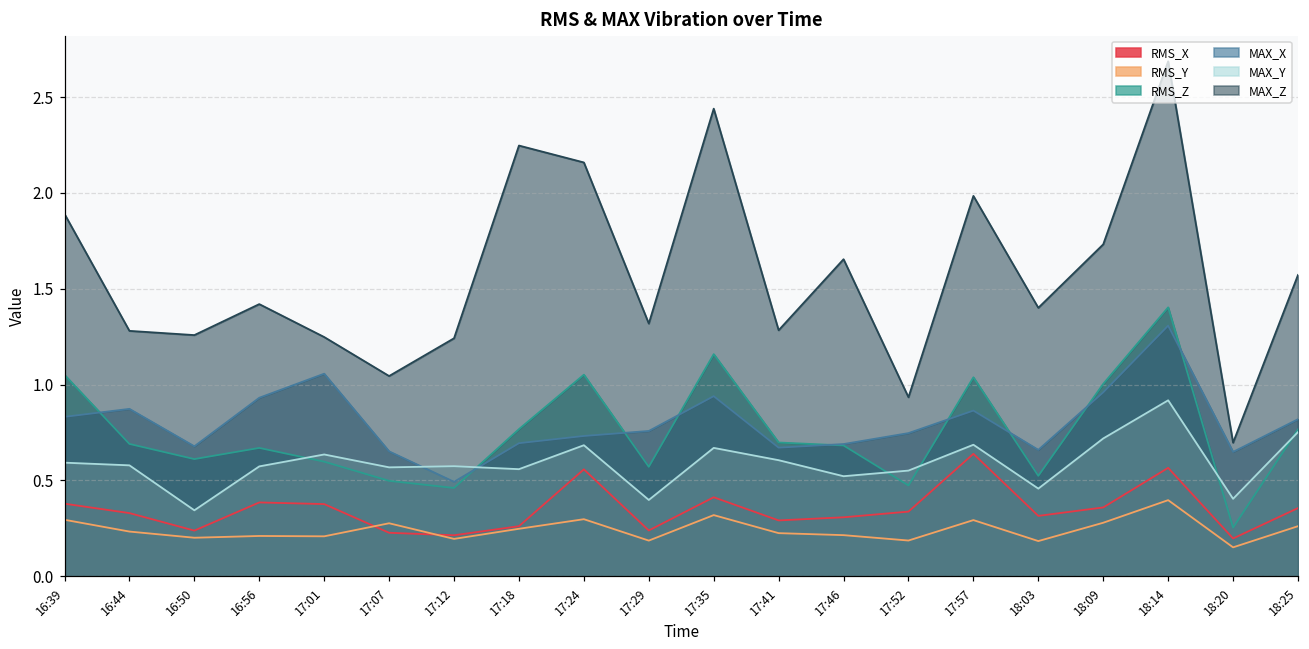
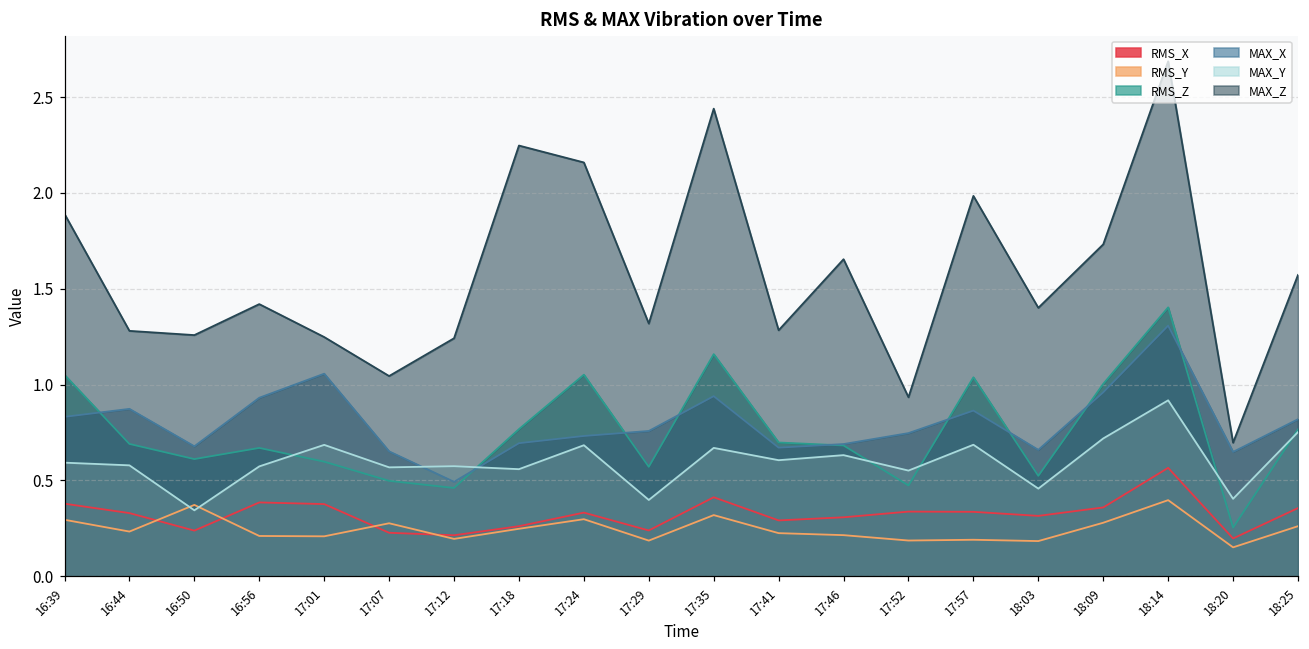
  {
    "RMS_X": {
      "16:39": 0.38,
      "16:44": 0.33,
      "16:50": 0.24,
      "16:56": 0.39,
      "17:01": 0.38,
      "17:07": 0.23,
      "17:12": 0.21,
-     "17:24": 0.56,
+     "17:24": 0.33,
      "17:29": 0.24,
      "17:35": 0.41,
      "17:41": 0.29,
      "17:46": 0.31,
      "17:52": 0.34,
-     "17:57": 0.64,
+     "17:57": 0.34,
      "18:03": 0.31,
      "18:09": 0.36,
      "18:14": 0.57,
      "18:20": 0.20,
      "18:25": 0.36
    },
    "RMS_Y": {
      "16:39": 0.29,
      "16:44": 0.23,
-     "16:50": 0.20,
+     "16:50": 0.37,
      "16:56": 0.21,
      "17:01": 0.21,
      "17:07": 0.28,
      "17:12": 0.19,
      "17:24": 0.30,
      "17:29": 0.19,
      "17:35": 0.32,
      "17:41": 0.22,
      "17:46": 0.21,
      "17:52": 0.19,
-     "17:57": 0.29,
+     "17:57": 0.19,
      "18:03": 0.18,
      "18:09": 0.28,
      "18:14": 0.40,
      "18:20": 0.15,
      "18:25": 0.26
    },
    "MAX_Y": {
      "16:39": 0.59,
      "16:44": 0.58,
      "16:50": 0.34,
      "16:56": 0.57,
-     "17:01": 0.64,
+     "17:01": 0.69,
      "17:07": 0.57,
      "17:12": 0.57,
      "17:18": 0.56,
      "17:24": 0.68,
      "17:29": 0.40,
      "17:35": 0.67,
      "17:41": 0.61,
-     "17:46": 0.52,
+     "17:46": 0.63,
      "17:52": 0.55,
      "17:57": 0.69,
      "18:03": 0.46,
      "18:09": 0.72,
      "18:14": 0.92,
      "18:20": 0.40
    }
  }
